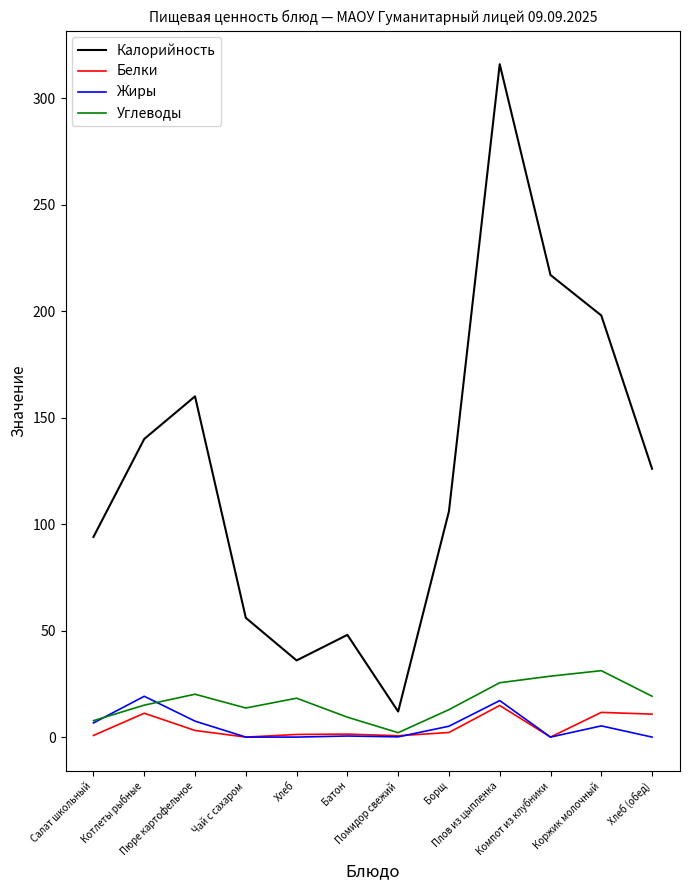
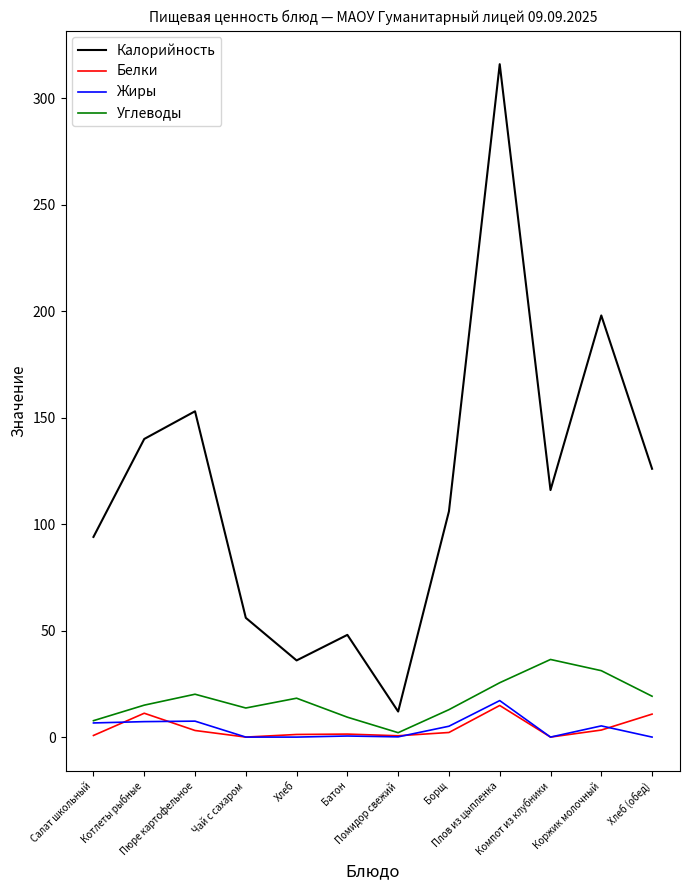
  {
    "Калорийность": {
      "Салат школьный": 94,
      "Котлеты рыбные": 140,
-     "Пюре картофельное": 160,
+     "Пюре картофельное": 153,
      "Чай с сахаром": 56,
      "Хлеб": 36,
      "Батон": 48,
      "Помидор свежий": 12,
      "Борщ": 106,
      "Плов из цыпленка": 316,
-     "Компот из клубники": 217,
+     "Компот из клубники": 116,
      "Коржик молочный": 198,
      "Хлеб (обед)": 126
    },
    "Белки": {
      "Салат школьный": 1,
      "Котлеты рыбные": 11,
      "Пюре картофельное": 3,
      "Хлеб": 1,
      "Борщ": 2,
      "Плов из цыпленка": 15,
-     "Коржик молочный": 12,
+     "Коржик молочный": 3,
      "Хлеб (обед)": 11
    },
    "Жиры": {
-     "Котлеты рыбные": 19,
+     "Котлеты рыбные": 7,
      "Пюре картофельное": 7,
      "Хлеб": 0,
      "Борщ": 5,
      "Плов из цыпленка": 17,
      "Коржик молочный": 5,
      "Хлеб (обед)": 0
    },
    "Углеводы": {
      "Котлеты рыбные": 15,
      "Пюре картофельное": 20,
      "Чай с сахаром": 14,
      "Хлеб": 18,
      "Батон": 9,
      "Помидор свежий": 2,
      "Борщ": 13,
      "Плов из цыпленка": 26,
-     "Компот из клубники": 29,
+     "Компот из клубники": 36,
      "Коржик молочный": 31,
      "Хлеб (обед)": 19
    }
  }
